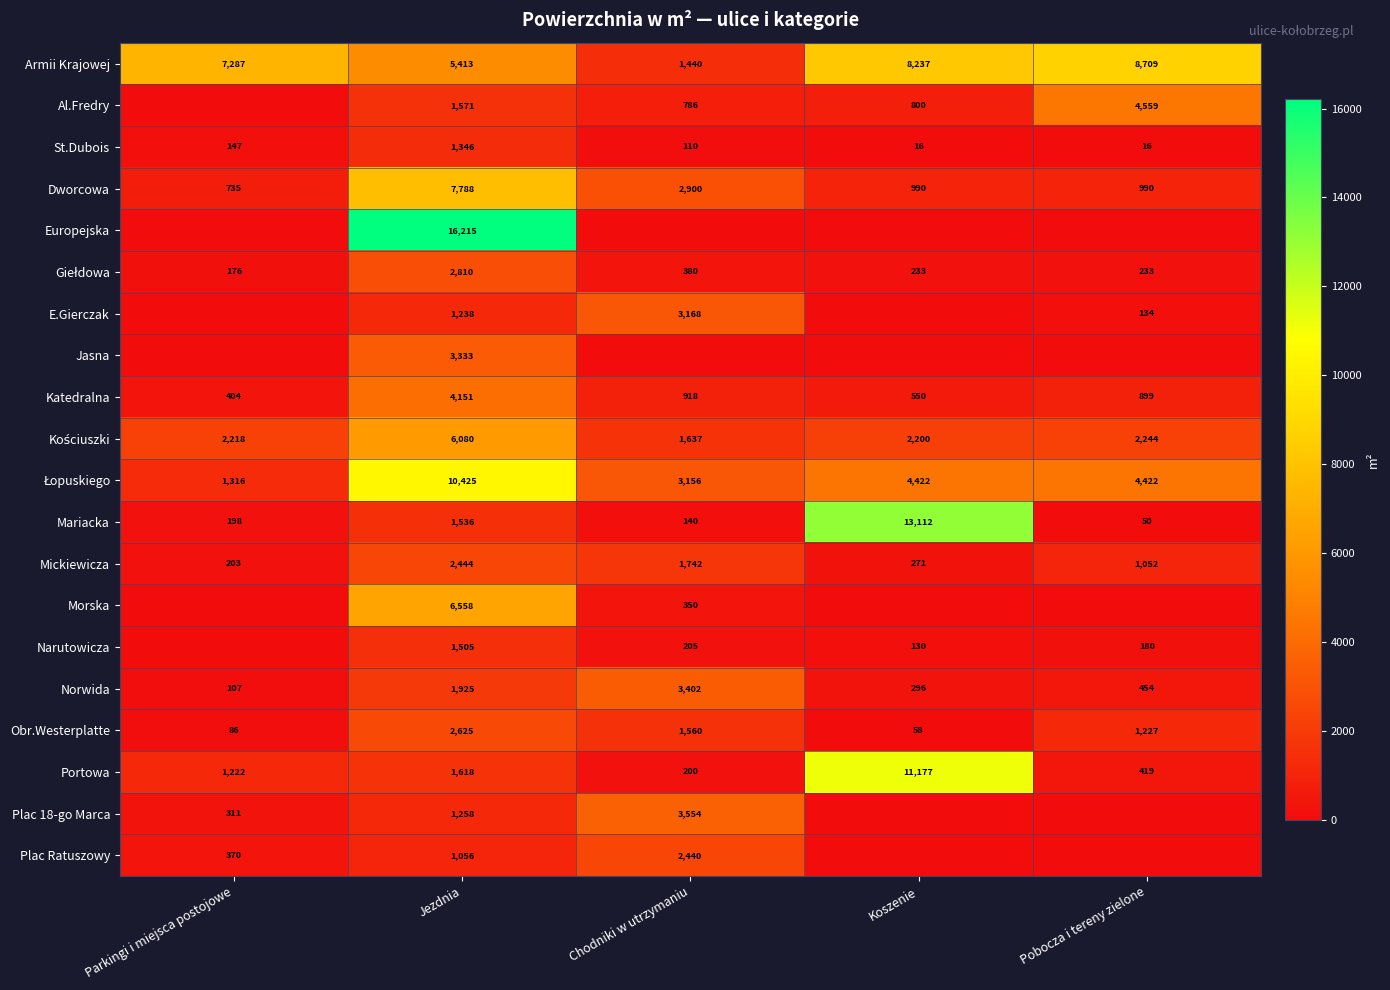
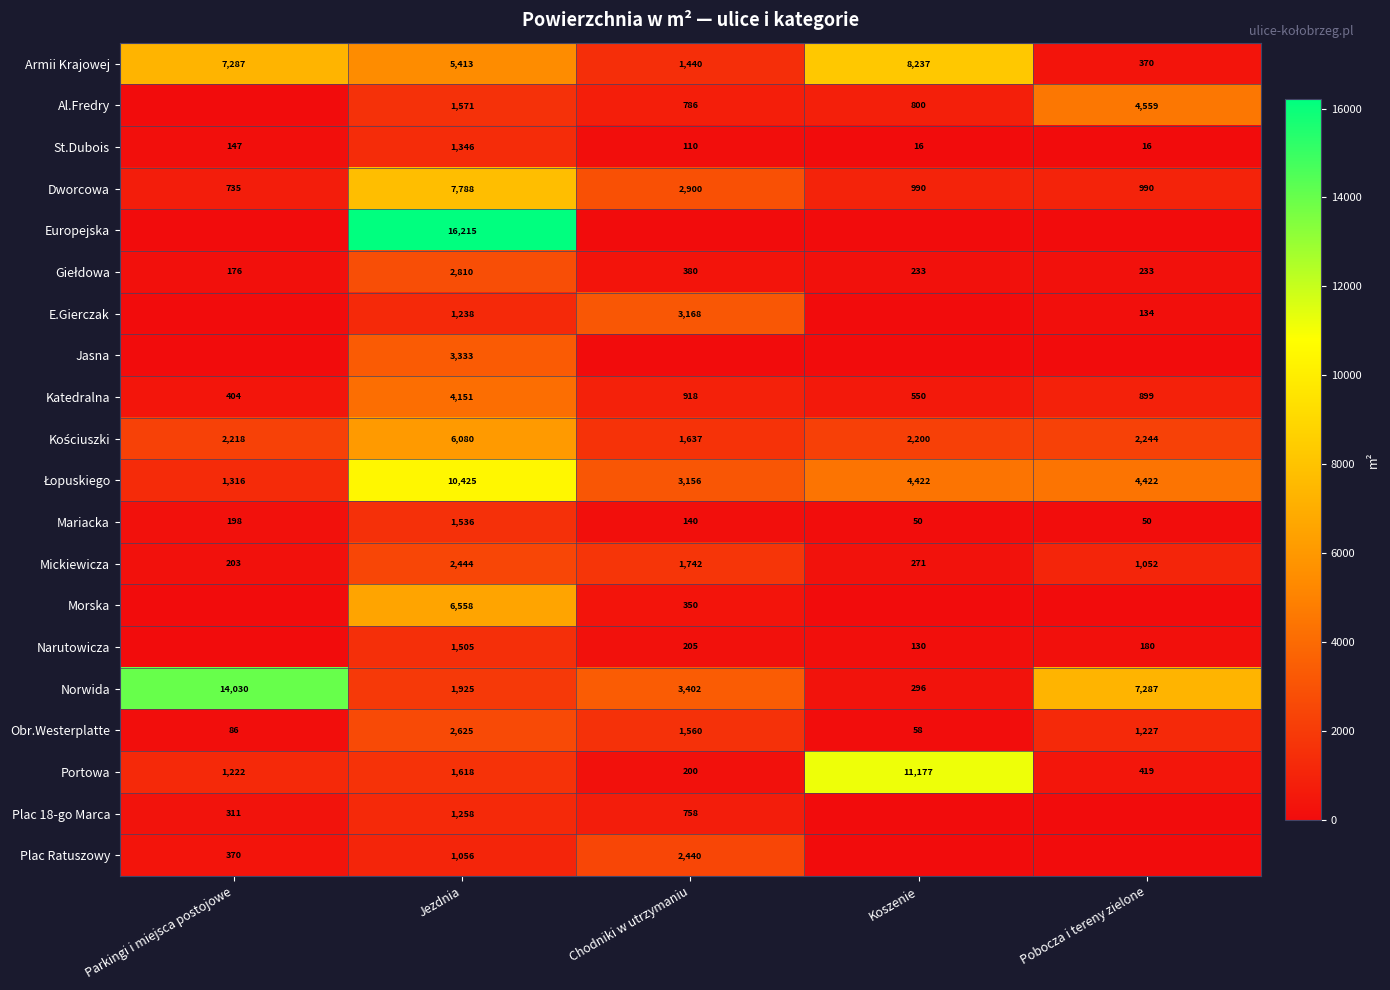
  {
    "Armii Krajowej": {
      "Parkingi i miejsca postojowe": "7,287",
      "Jezdnia": "5,413",
      "Chodniki w utrzymaniu": "1,440",
      "Koszenie": "8,237",
-     "Pobocza i tereny zielone": "8,709"
+     "Pobocza i tereny zielone": "370"
    },
    "Al.Fredry": {
      "Jezdnia": "1,571",
      "Chodniki w utrzymaniu": "786",
      "Koszenie": "800",
      "Pobocza i tereny zielone": "4,559"
    },
    "St.Dubois": {
      "Parkingi i miejsca postojowe": "147",
      "Jezdnia": "1,346",
      "Chodniki w utrzymaniu": "110",
      "Koszenie": "16",
      "Pobocza i tereny zielone": "16"
    },
    "Dworcowa": {
      "Parkingi i miejsca postojowe": "735",
      "Jezdnia": "7,788",
      "Chodniki w utrzymaniu": "2,900",
      "Koszenie": "990",
      "Pobocza i tereny zielone": "990"
    },
    "Europejska": {
      "Jezdnia": "16,215"
    },
    "Giełdowa": {
      "Parkingi i miejsca postojowe": "176",
      "Jezdnia": "2,810",
      "Chodniki w utrzymaniu": "380",
      "Koszenie": "233",
      "Pobocza i tereny zielone": "233"
    },
    "E.Gierczak": {
      "Jezdnia": "1,238",
      "Chodniki w utrzymaniu": "3,168",
      "Pobocza i tereny zielone": "134"
    },
    "Jasna": {
      "Jezdnia": "3,333"
    },
    "Katedralna": {
      "Parkingi i miejsca postojowe": "404",
      "Jezdnia": "4,151",
      "Chodniki w utrzymaniu": "918",
      "Koszenie": "550",
      "Pobocza i tereny zielone": "899"
    },
    "Kościuszki": {
      "Parkingi i miejsca postojowe": "2,218",
      "Jezdnia": "6,080",
      "Chodniki w utrzymaniu": "1,637",
      "Koszenie": "2,200",
      "Pobocza i tereny zielone": "2,244"
    },
    "Łopuskiego": {
      "Parkingi i miejsca postojowe": "1,316",
      "Jezdnia": "10,425",
      "Chodniki w utrzymaniu": "3,156",
      "Koszenie": "4,422",
      "Pobocza i tereny zielone": "4,422"
    },
    "Mariacka": {
      "Parkingi i miejsca postojowe": "198",
      "Jezdnia": "1,536",
      "Chodniki w utrzymaniu": "140",
-     "Koszenie": "13,112",
+     "Koszenie": "50",
      "Pobocza i tereny zielone": "50"
    },
    "Mickiewicza": {
      "Parkingi i miejsca postojowe": "203",
      "Jezdnia": "2,444",
      "Chodniki w utrzymaniu": "1,742",
      "Koszenie": "271",
      "Pobocza i tereny zielone": "1,052"
    },
    "Morska": {
      "Jezdnia": "6,558",
      "Chodniki w utrzymaniu": "350"
    },
    "Narutowicza": {
      "Jezdnia": "1,505",
      "Chodniki w utrzymaniu": "205",
      "Koszenie": "130",
      "Pobocza i tereny zielone": "180"
    },
    "Norwida": {
-     "Parkingi i miejsca postojowe": "107",
+     "Parkingi i miejsca postojowe": "14,030",
      "Jezdnia": "1,925",
      "Chodniki w utrzymaniu": "3,402",
      "Koszenie": "296",
-     "Pobocza i tereny zielone": "454"
+     "Pobocza i tereny zielone": "7,287"
    },
    "Obr.Westerplatte": {
      "Parkingi i miejsca postojowe": "86",
      "Jezdnia": "2,625",
      "Chodniki w utrzymaniu": "1,560",
      "Koszenie": "58",
      "Pobocza i tereny zielone": "1,227"
    },
    "Portowa": {
      "Parkingi i miejsca postojowe": "1,222",
      "Jezdnia": "1,618",
      "Chodniki w utrzymaniu": "200",
      "Koszenie": "11,177",
      "Pobocza i tereny zielone": "419"
    },
    "Plac 18-go Marca": {
      "Parkingi i miejsca postojowe": "311",
      "Jezdnia": "1,258",
-     "Chodniki w utrzymaniu": "3,554"
+     "Chodniki w utrzymaniu": "758"
    },
    "Plac Ratuszowy": {
      "Parkingi i miejsca postojowe": "370",
      "Jezdnia": "1,056",
      "Chodniki w utrzymaniu": "2,440"
    }
  }
